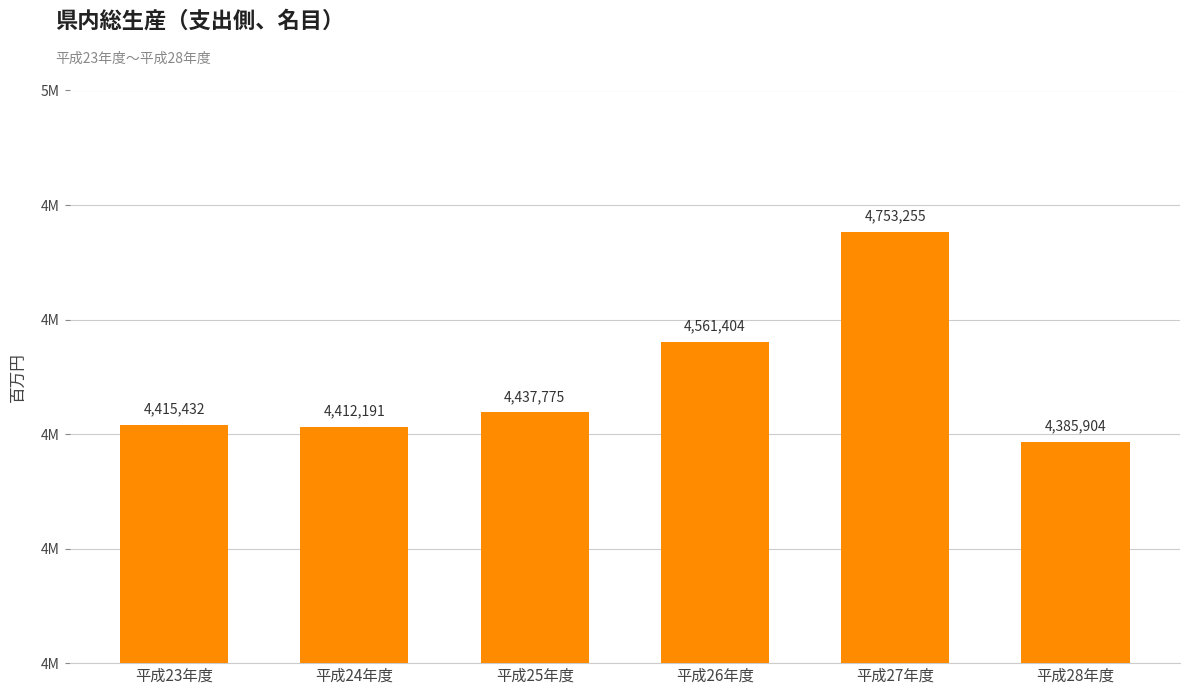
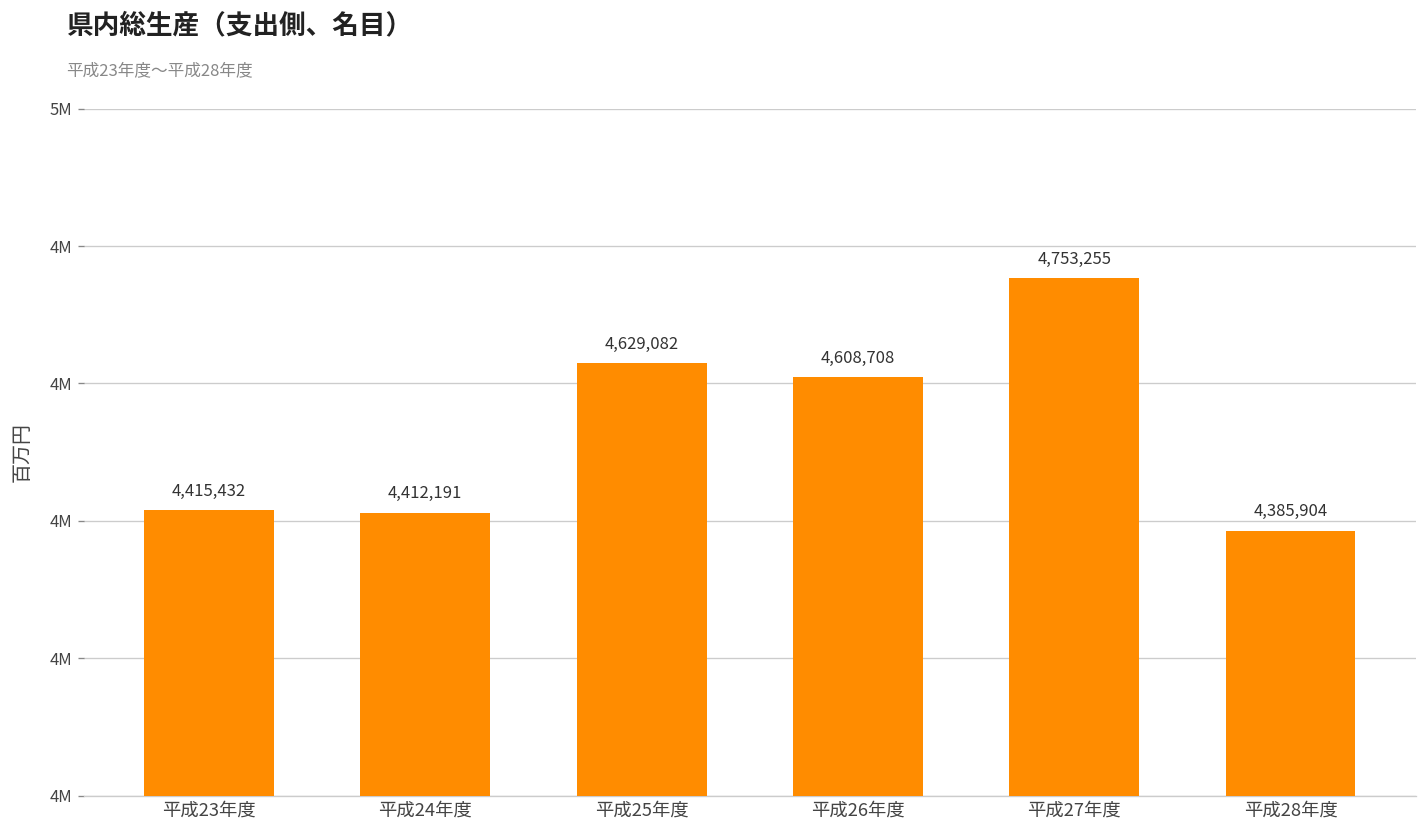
  {
    "平成23年度": "4,415,432",
    "平成24年度": "4,412,191",
-   "平成25年度": "4,437,775",
-   "平成26年度": "4,561,404",
+   "平成25年度": "4,629,082",
+   "平成26年度": "4,608,708",
    "平成27年度": "4,753,255",
    "平成28年度": "4,385,904"
  }
